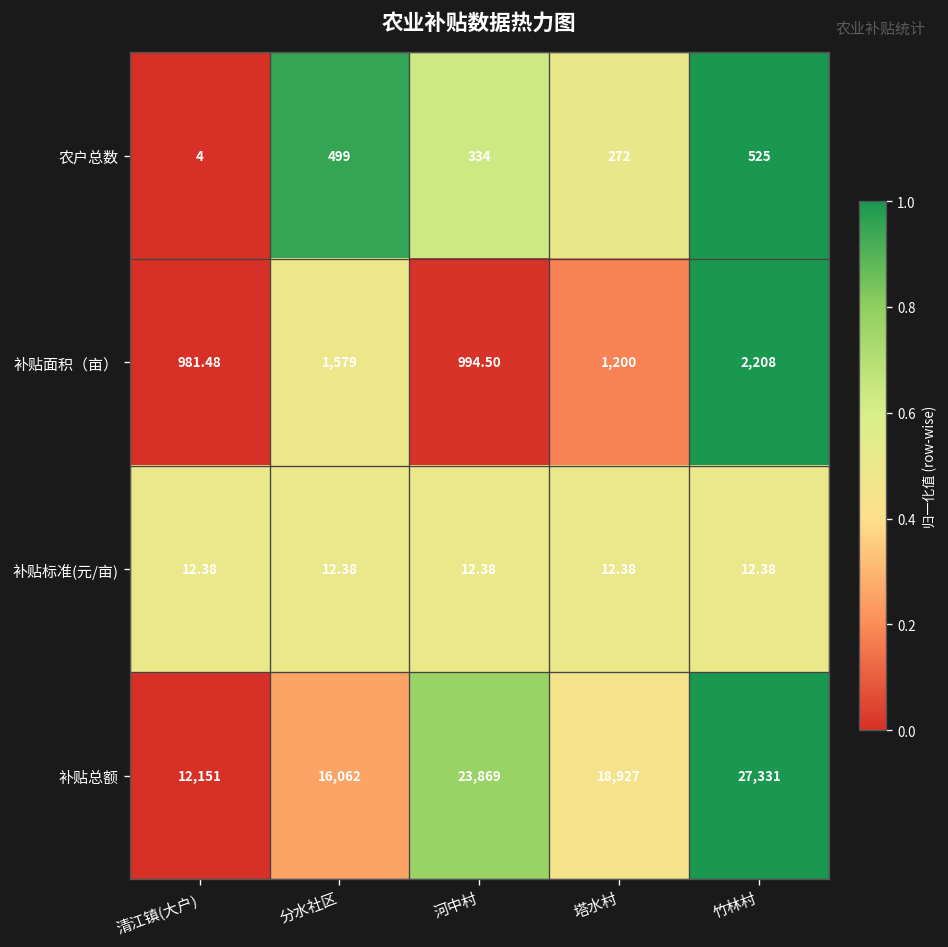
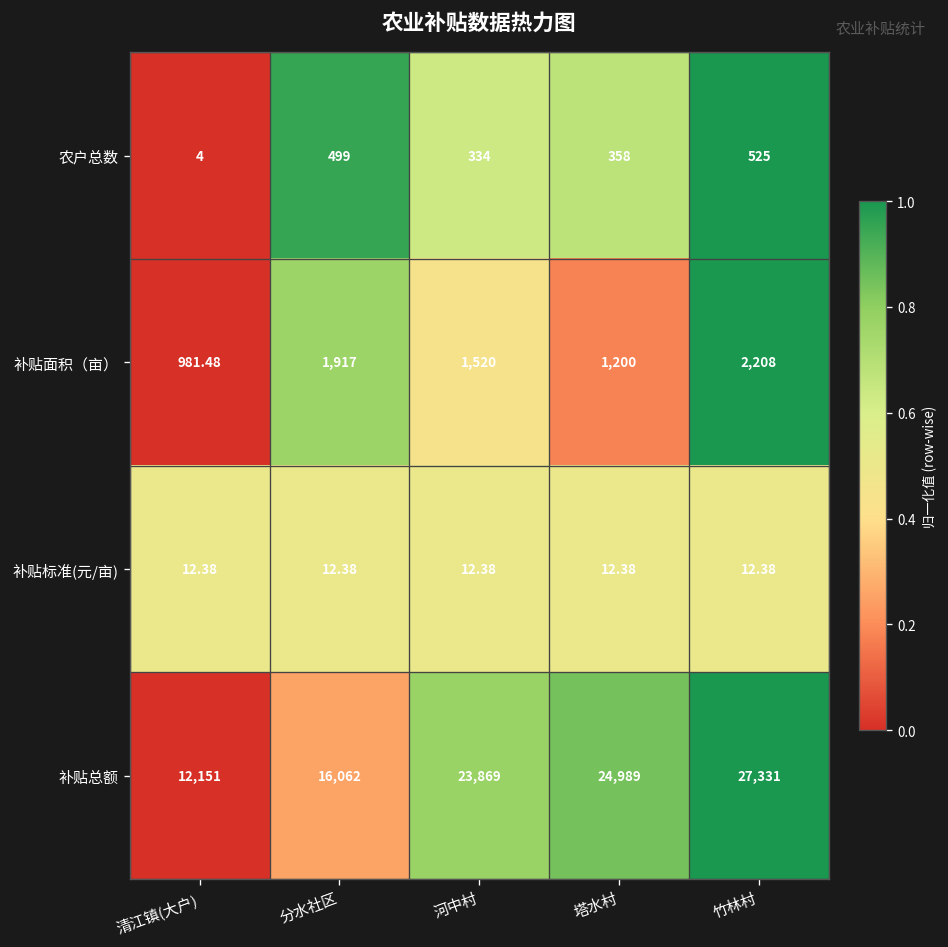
  {
    "农户总数": {
      "清江镇(大户)": "4",
      "分水社区": "499",
      "河中村": "334",
-     "塔水村": "272",
+     "塔水村": "358",
      "竹林村": "525"
    },
    "补贴面积（亩）": {
      "清江镇(大户)": "981.48",
-     "分水社区": "1,579",
-     "河中村": "994.50",
+     "分水社区": "1,917",
+     "河中村": "1,520",
      "塔水村": "1,200",
      "竹林村": "2,208"
    },
    "补贴标准(元/亩)": {
      "清江镇(大户)": "12.38",
      "分水社区": "12.38",
      "河中村": "12.38",
      "塔水村": "12.38",
      "竹林村": "12.38"
    },
    "补贴总额": {
      "清江镇(大户)": "12,151",
      "分水社区": "16,062",
      "河中村": "23,869",
-     "塔水村": "18,927",
+     "塔水村": "24,989",
      "竹林村": "27,331"
    }
  }
